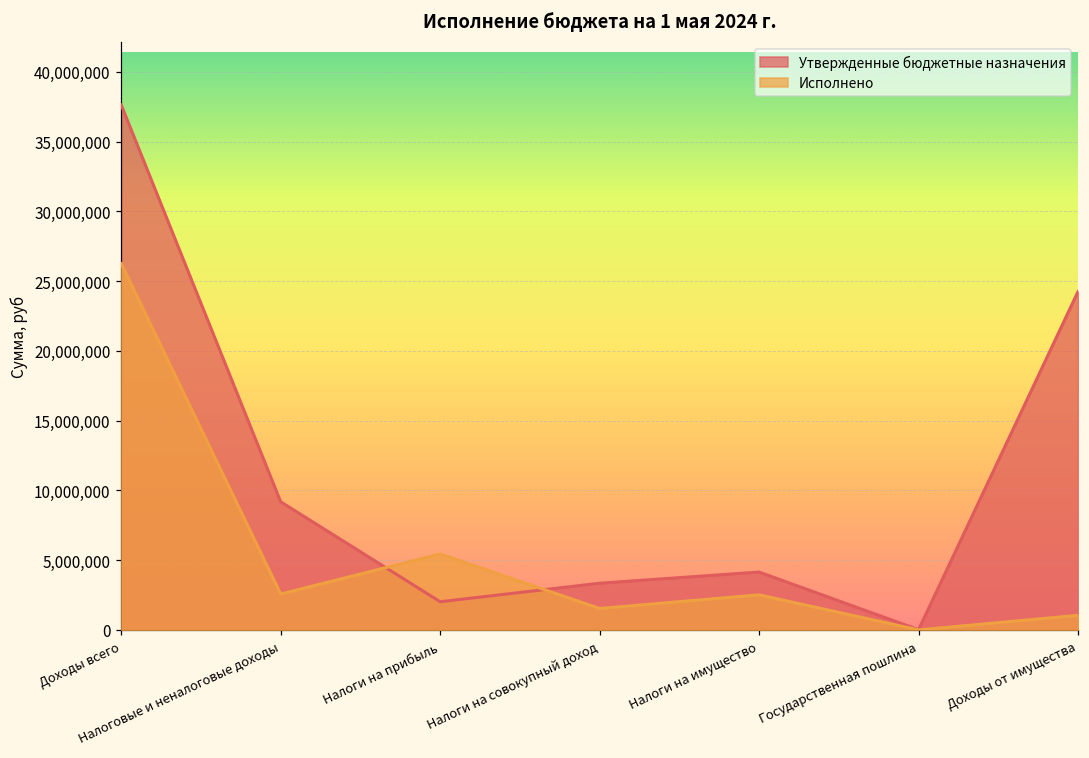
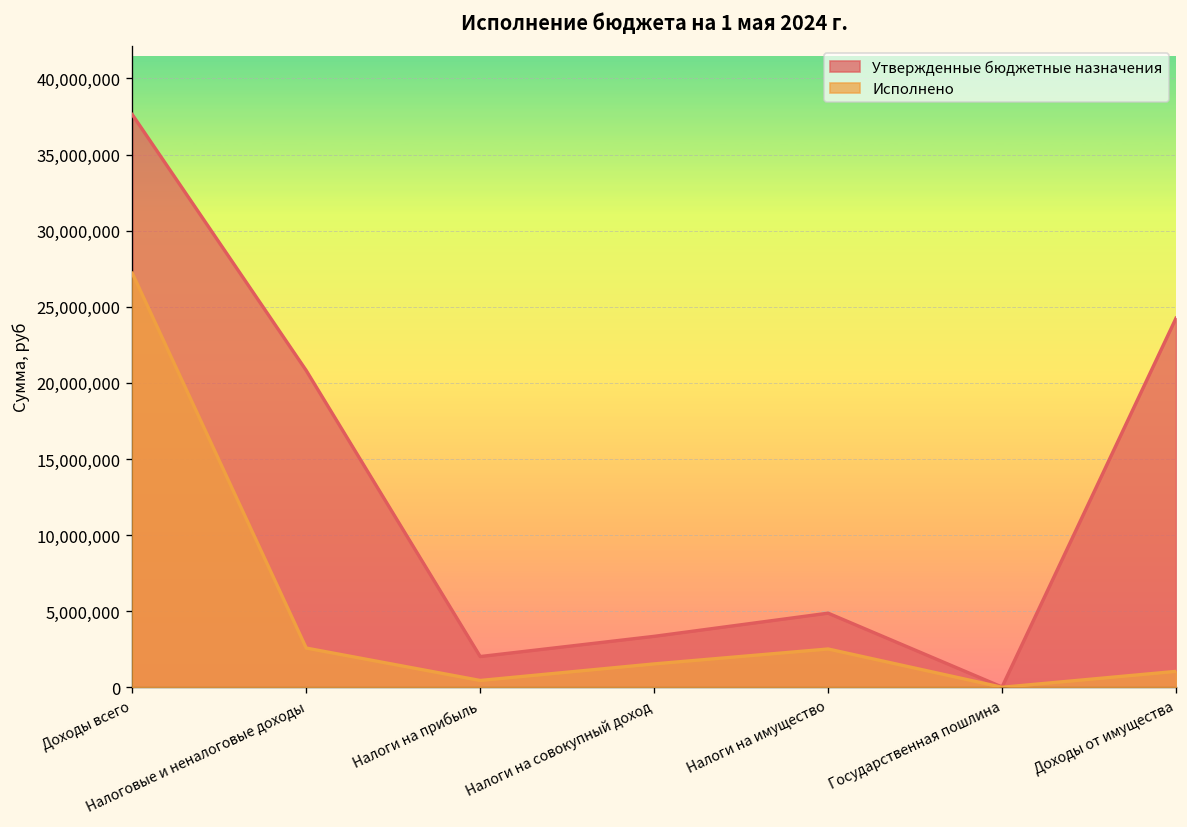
  {
    "Утвержденные бюджетные назначения": {
      "Доходы всего": "37,600,000",
-     "Налоговые и неналоговые доходы": "9,200,000",
+     "Налоговые и неналоговые доходы": "20,800,000",
      "Налоги на прибыль": "2,000,000",
      "Налоги на совокупный доход": "3,300,000",
-     "Налоги на имущество": "4,200,000",
+     "Налоги на имущество": "4,900,000",
      "Доходы от имущества": "24,300,000"
    },
    "Исполнено": {
-     "Доходы всего": "26,300,000",
+     "Доходы всего": "27,200,000",
      "Налоговые и неналоговые доходы": "2,600,000",
-     "Налоги на прибыль": "5,400,000",
+     "Налоги на прибыль": "500,000",
      "Налоги на совокупный доход": "1,500,000",
      "Налоги на имущество": "2,500,000",
      "Доходы от имущества": "1,000,000"
    }
  }
